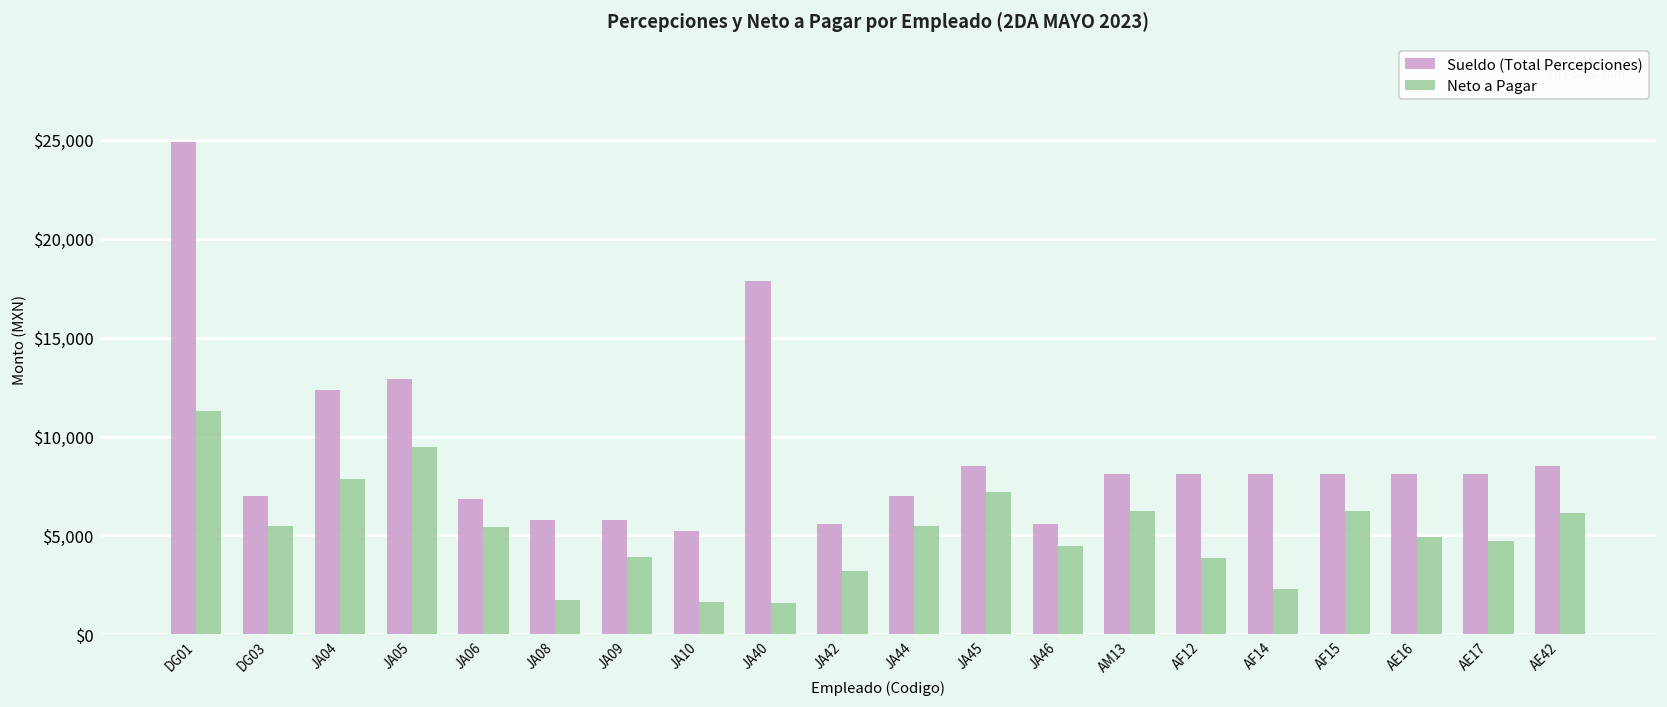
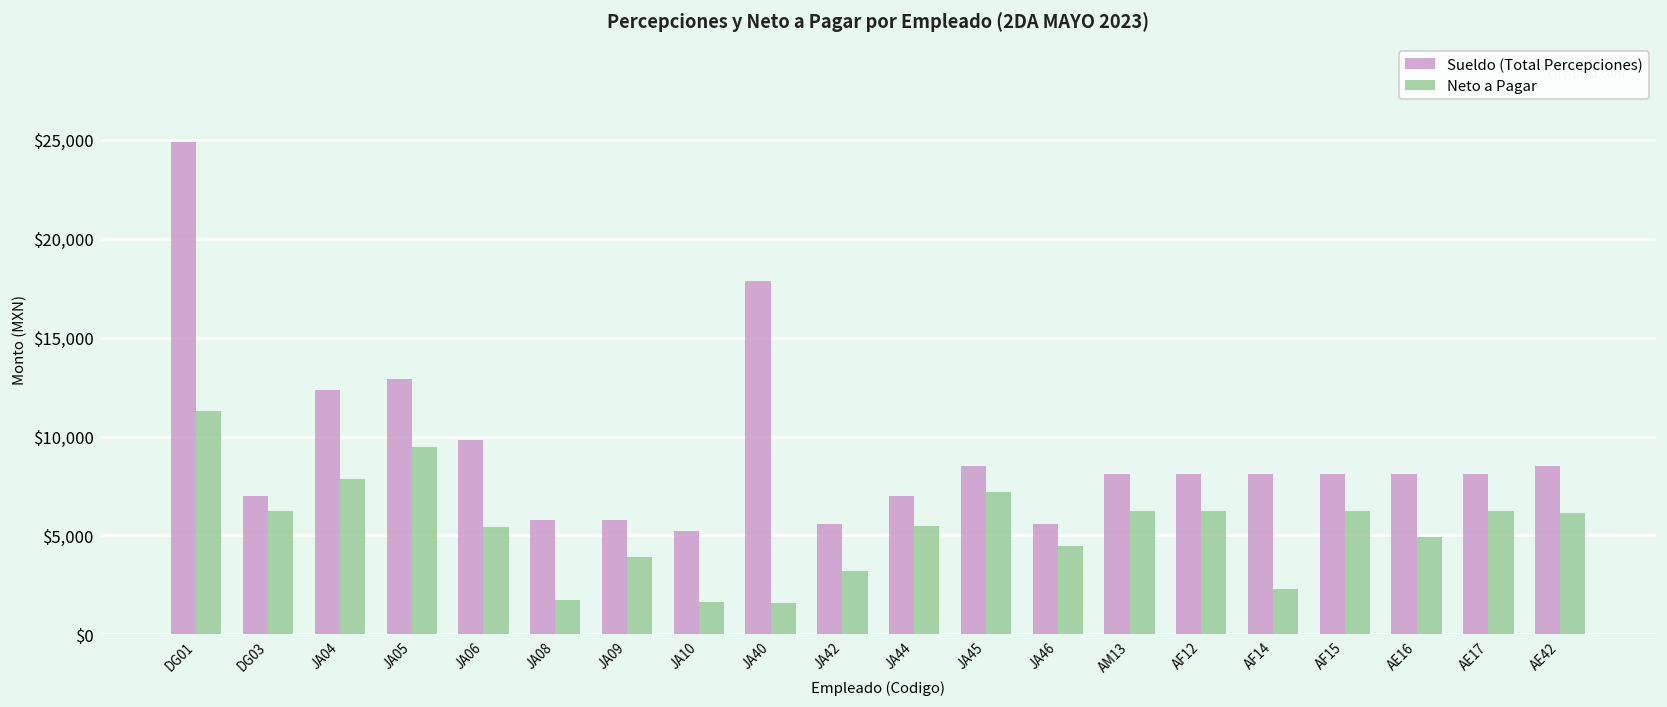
  {
    "Sueldo (Total Percepciones)": {
      "DG01": "$24,900",
      "DG03": "$7,000",
      "JA04": "$12,300",
      "JA05": "$12,900",
-     "JA06": "$6,900",
+     "JA06": "$9,800",
      "JA08": "$5,800",
      "JA09": "$5,800",
      "JA10": "$5,200",
      "JA40": "$17,800",
      "JA42": "$5,600",
      "JA44": "$7,000",
      "JA45": "$8,500",
      "JA46": "$5,600",
      "AM13": "$8,100",
      "AF12": "$8,100",
      "AF14": "$8,100",
      "AF15": "$8,100",
      "AE16": "$8,100",
      "AE17": "$8,100",
      "AE42": "$8,500"
    },
    "Neto a Pagar": {
      "DG01": "$11,300",
-     "DG03": "$5,500",
+     "DG03": "$6,300",
      "JA04": "$7,800",
      "JA05": "$9,500",
      "JA06": "$5,400",
      "JA08": "$1,700",
      "JA09": "$3,900",
      "JA10": "$1,600",
      "JA40": "$1,600",
      "JA42": "$3,200",
      "JA44": "$5,500",
      "JA45": "$7,200",
      "JA46": "$4,500",
      "AM13": "$6,300",
-     "AF12": "$3,900",
+     "AF12": "$6,300",
      "AF14": "$2,300",
      "AF15": "$6,300",
      "AE16": "$4,900",
-     "AE17": "$4,700",
+     "AE17": "$6,300",
      "AE42": "$6,100"
    }
  }
